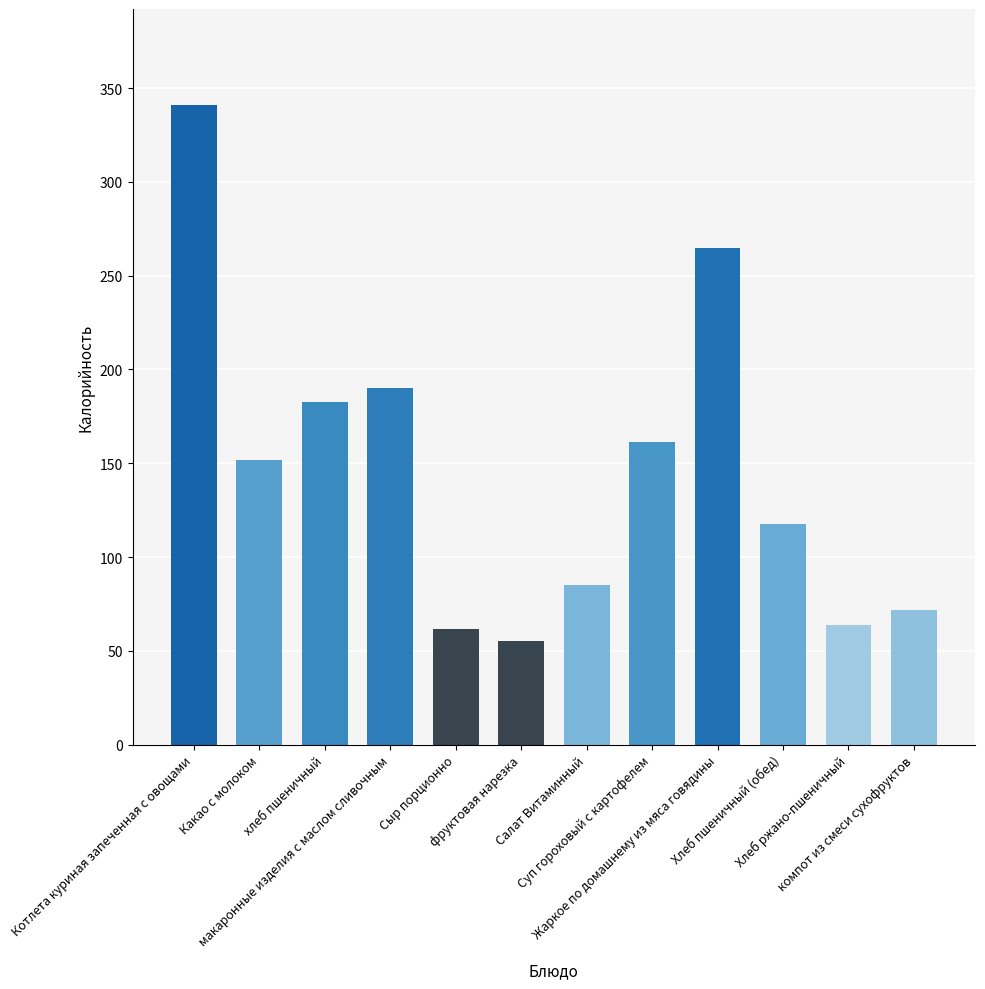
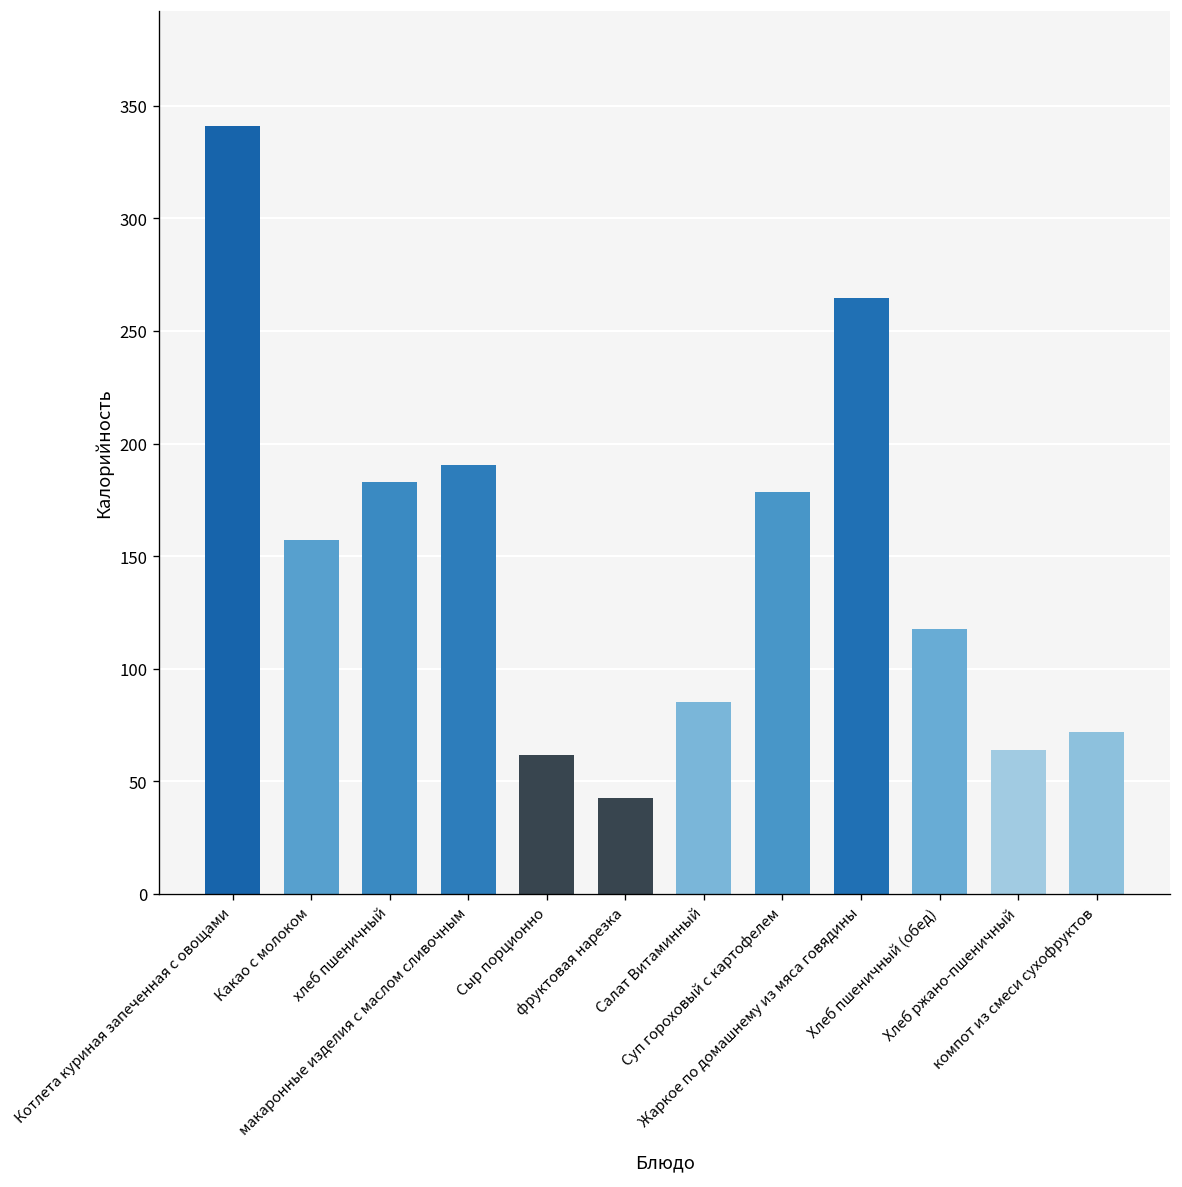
  {
    "Котлета куриная запеченная с овощами": 341,
-   "Какао с молоком": 152,
+   "Какао с молоком": 157,
    "хлеб пшеничный": 183,
    "макаронные изделия с маслом сливочным": 190,
    "Сыр порционно": 62,
-   "фруктовая нарезка": 55,
+   "фруктовая нарезка": 43,
    "Салат Витаминный": 85,
-   "Суп гороховый с картофелем": 162,
+   "Суп гороховый с картофелем": 179,
    "Жаркое по домашнему из мяса говядины": 265,
    "Хлеб пшеничный (обед)": 118,
    "Хлеб ржано-пшеничный": 64,
    "компот из смеси сухофруктов": 72
  }
